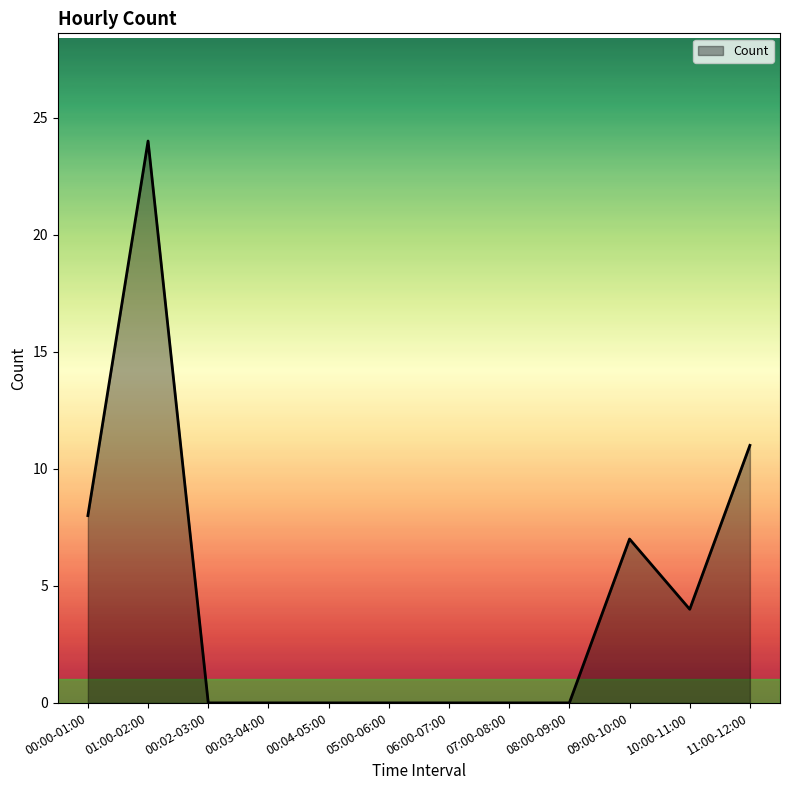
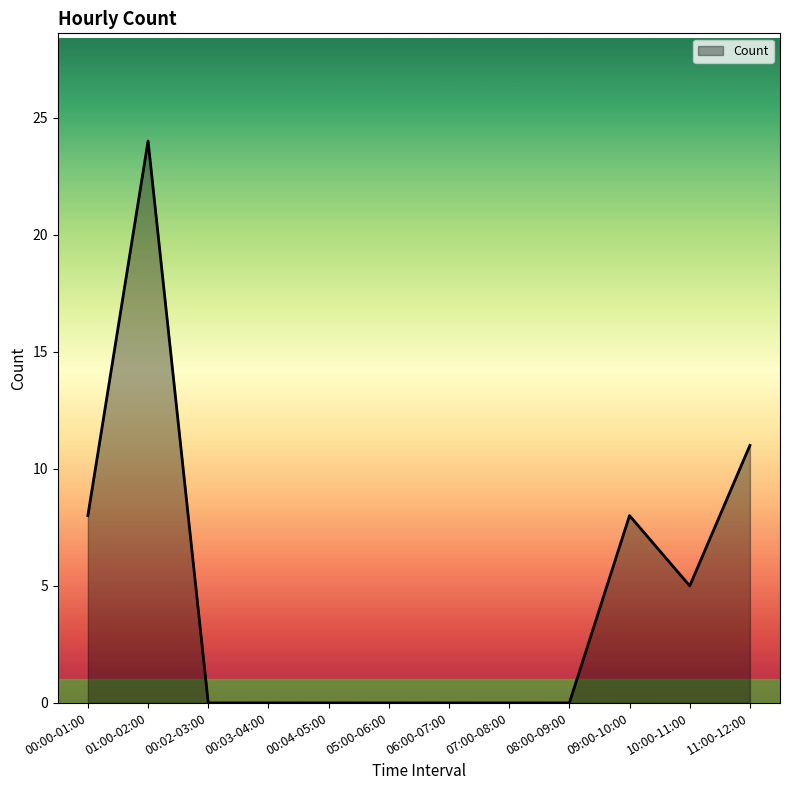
  {
    "00:00-01:00": 8,
    "01:00-02:00": 24,
-   "09:00-10:00": 7,
-   "10:00-11:00": 4,
+   "09:00-10:00": 8,
+   "10:00-11:00": 5,
    "11:00-12:00": 11
  }
